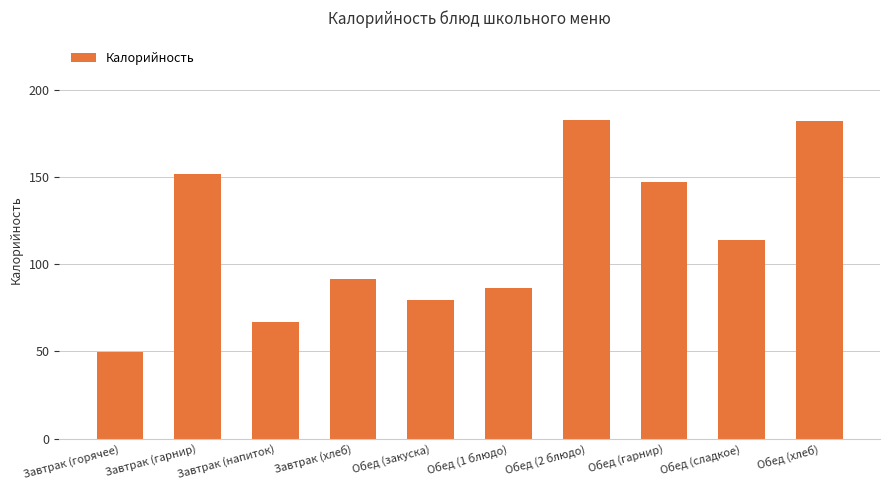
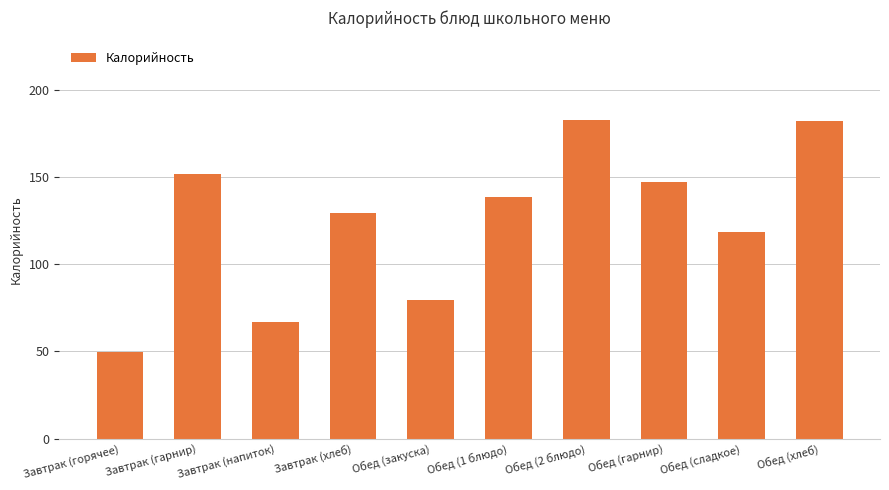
  {
    "Завтрак (горячее)": 50,
    "Завтрак (гарнир)": 152,
    "Завтрак (напиток)": 67,
-   "Завтрак (хлеб)": 92,
+   "Завтрак (хлеб)": 129,
    "Обед (закуска)": 79,
-   "Обед (1 блюдо)": 86,
+   "Обед (1 блюдо)": 139,
    "Обед (2 блюдо)": 183,
    "Обед (гарнир)": 147,
-   "Обед (сладкое)": 114,
+   "Обед (сладкое)": 119,
    "Обед (хлеб)": 182
  }
